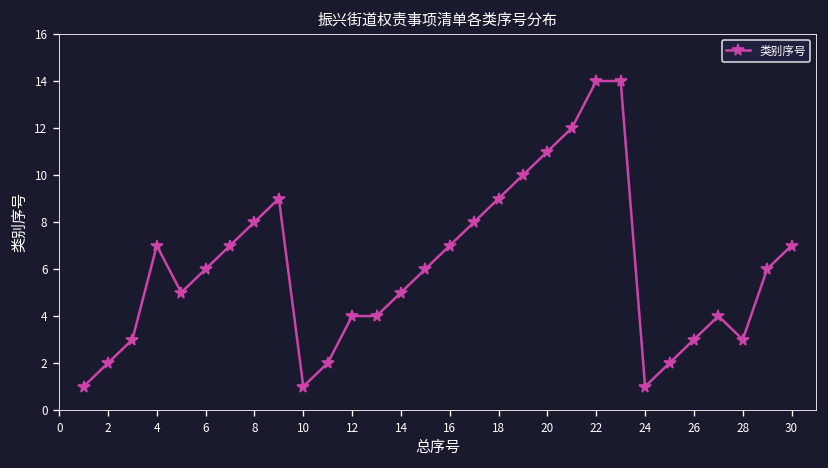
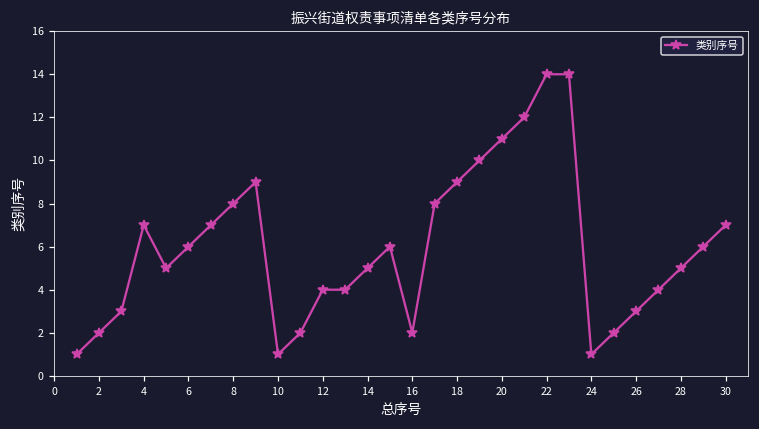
  {
    "2": 2,
    "4": 7,
    "6": 6,
    "8": 8,
    "10": 1,
    "12": 4,
    "14": 5,
-   "16": 7,
+   "16": 2,
    "18": 9,
    "20": 11,
    "22": 14,
    "24": 1,
    "26": 3,
-   "28": 3,
+   "28": 5,
    "30": 7
  }
